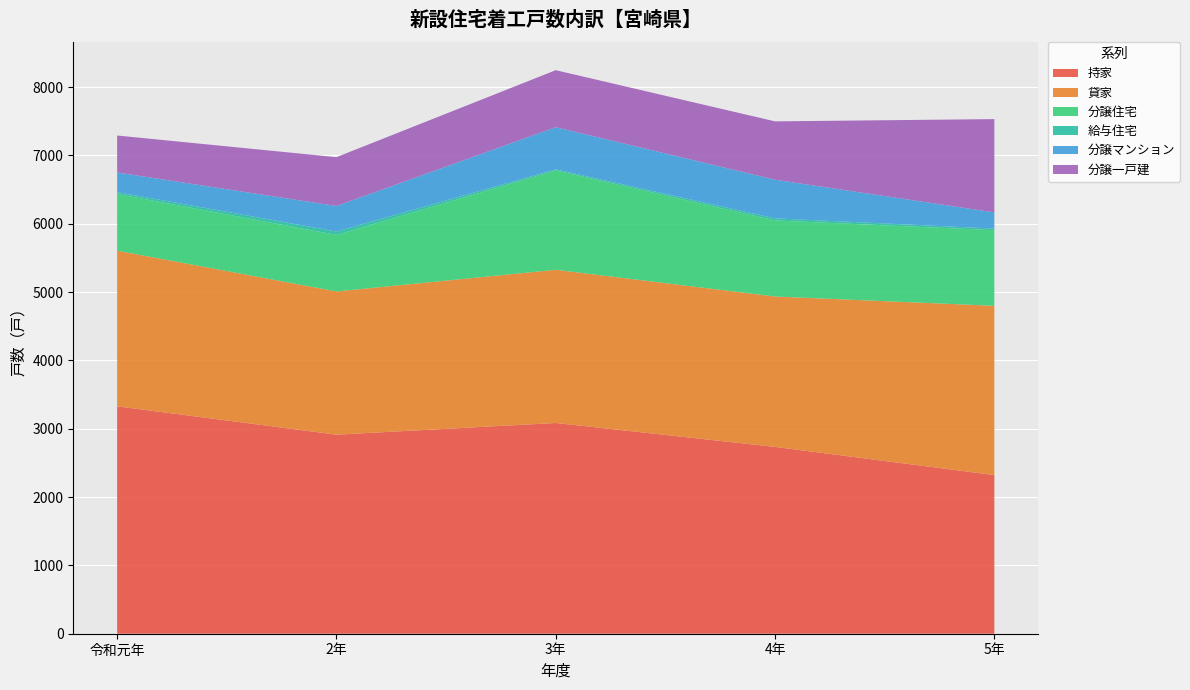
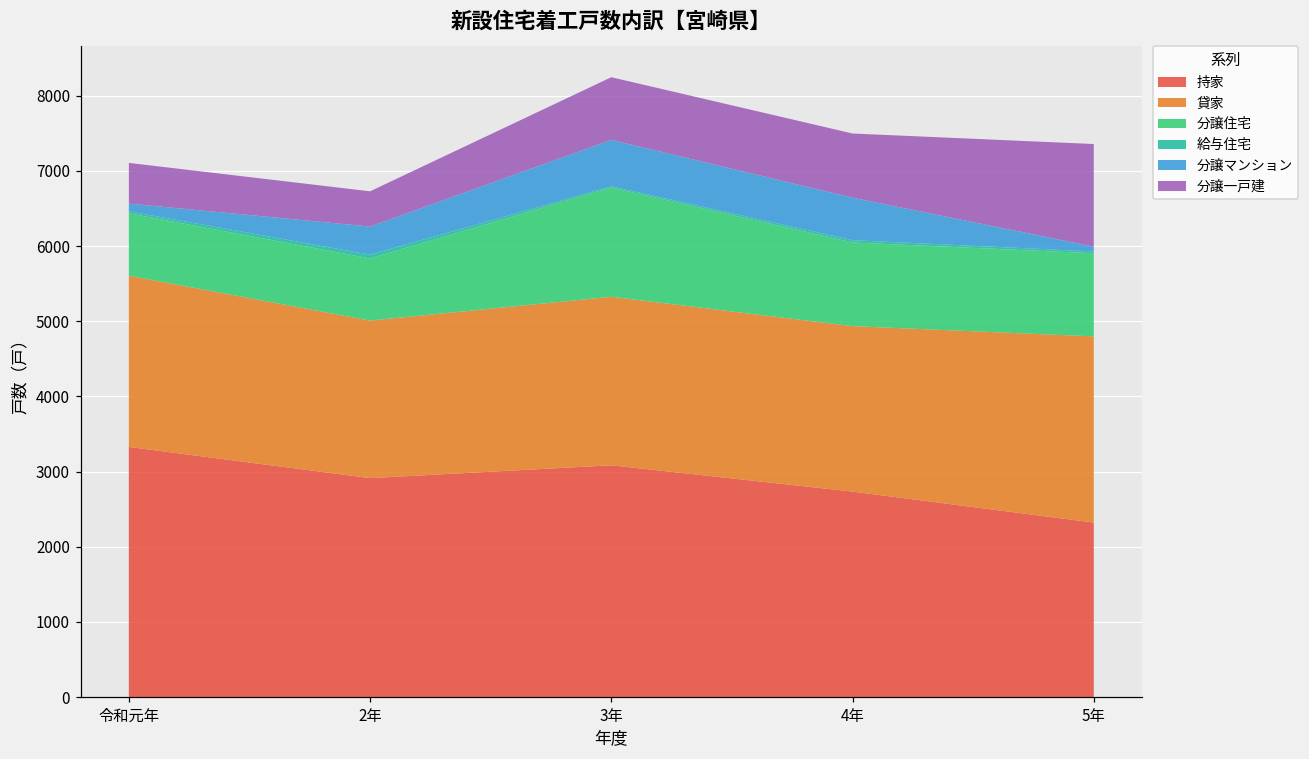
  {
    "分譲マンション": {
-     "令和元年": 300,
+     "令和元年": 100,
      "2年": 400,
      "3年": 600,
      "4年": 600,
-     "5年": 200
+     "5年": 100
    },
    "分譲一戸建": {
      "令和元年": 500,
-     "2年": 700,
+     "2年": 500,
      "3年": 800,
      "4年": 900,
      "5年": 1400
    }
  }
